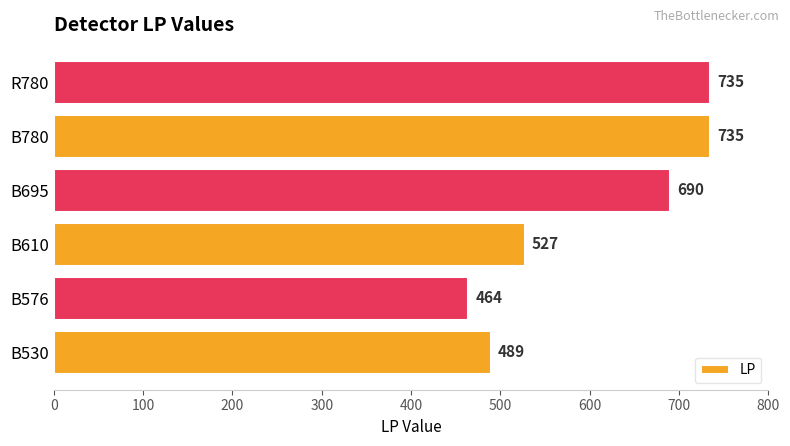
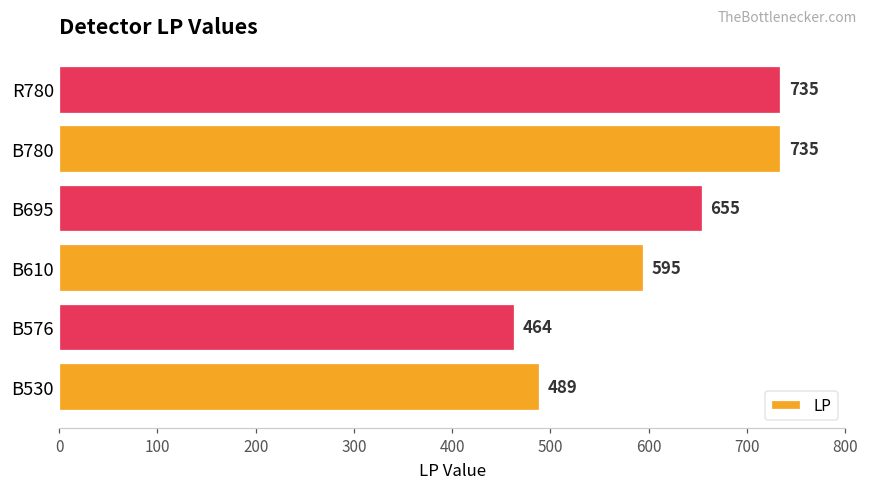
  {
    "R780": 735,
    "B780": 735,
-   "B695": 690,
-   "B610": 527,
+   "B695": 655,
+   "B610": 595,
    "B576": 464,
    "B530": 489
  }
